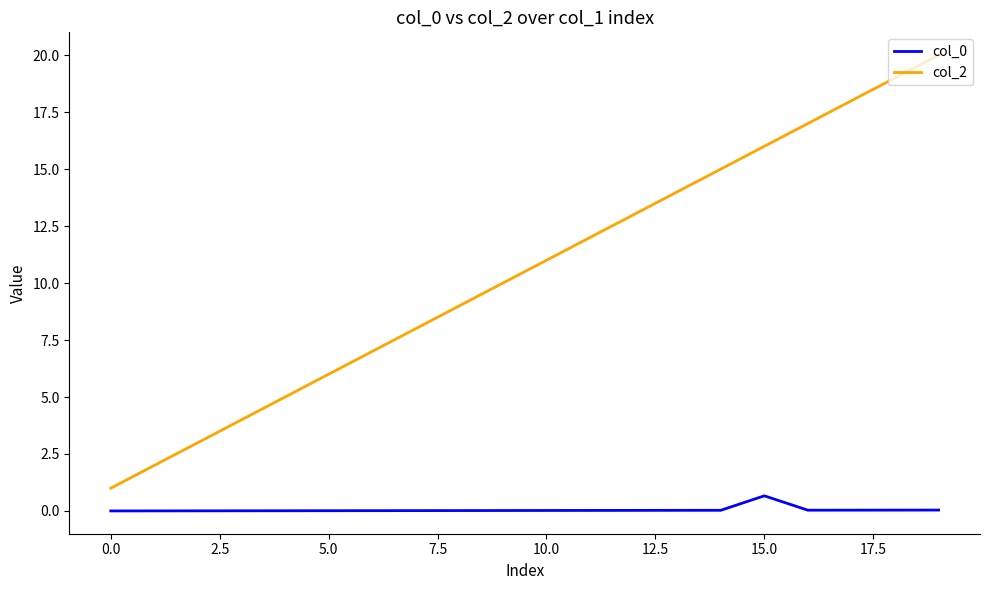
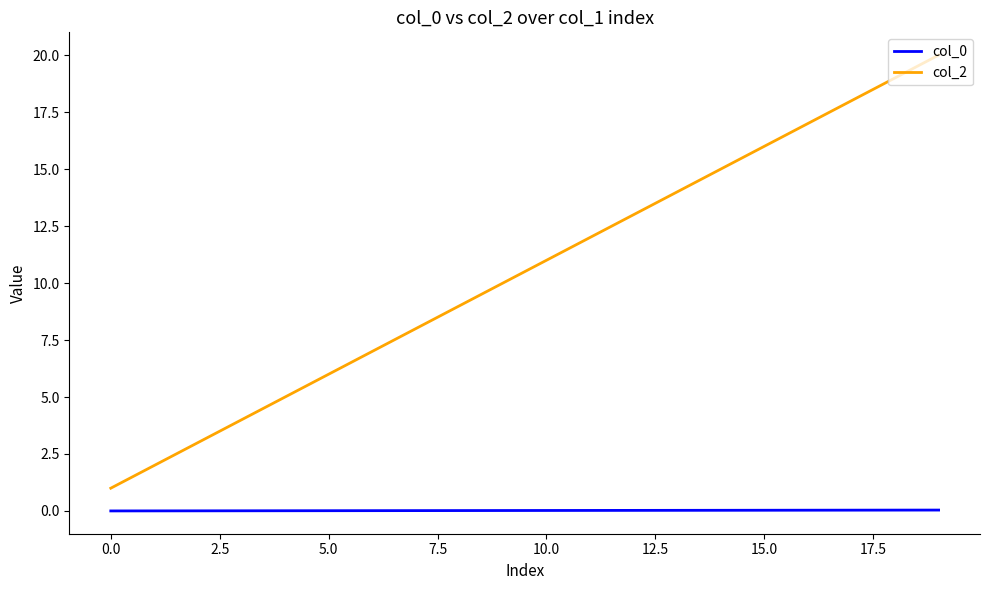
  {
    "col_0": {
      "0.0": 0.0,
      "5.0": 0.0,
      "10.0": 0.0,
-     "15.0": 0.7
+     "15.0": 0.0
    },
    "col_2": {
      "0.0": 1.0,
      "5.0": 6.0,
      "10.0": 11.0,
      "15.0": 16.0
    }
  }
